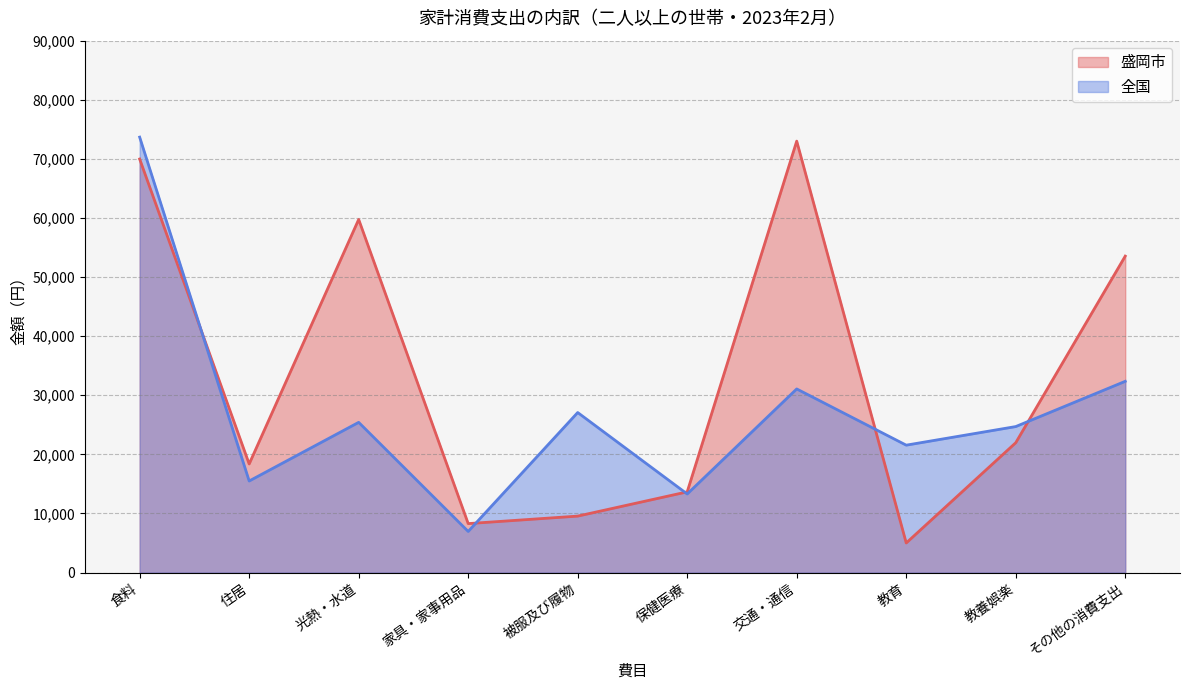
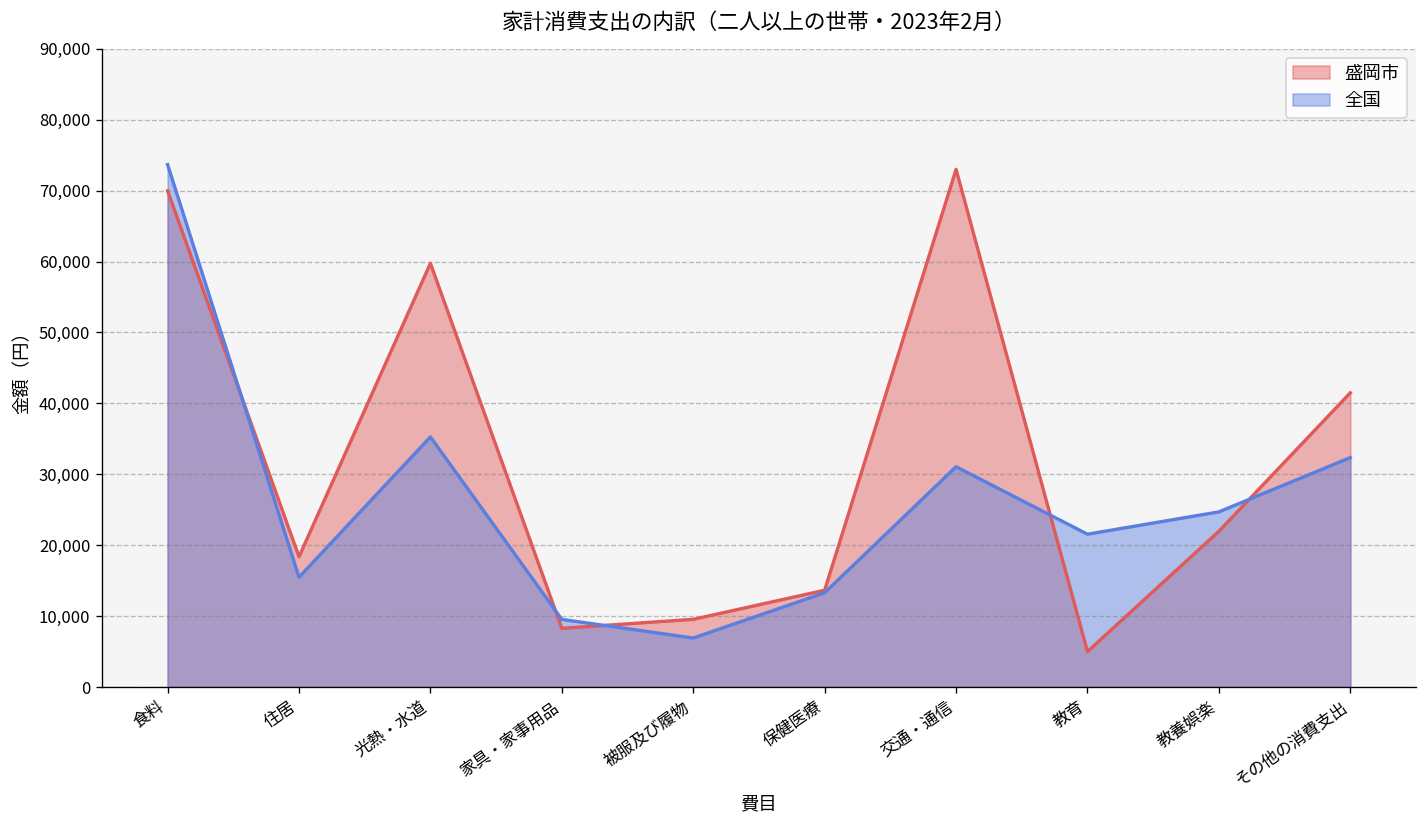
  {
    "盛岡市": {
      "食料": "70,000",
      "住居": "18,000",
      "光熱・水道": "60,000",
      "家具・家事用品": "8,000",
      "被服及び履物": "10,000",
      "交通・通信": "73,000",
      "教育": "5,000",
      "教養娯楽": "22,000",
-     "その他の消費支出": "54,000"
+     "その他の消費支出": "41,000"
    },
    "全国": {
      "食料": "74,000",
      "住居": "15,000",
-     "光熱・水道": "25,000",
-     "家具・家事用品": "7,000",
-     "被服及び履物": "27,000",
+     "光熱・水道": "35,000",
+     "家具・家事用品": "10,000",
+     "被服及び履物": "7,000",
      "交通・通信": "31,000",
      "教育": "22,000",
      "教養娯楽": "25,000",
      "その他の消費支出": "32,000"
    }
  }
